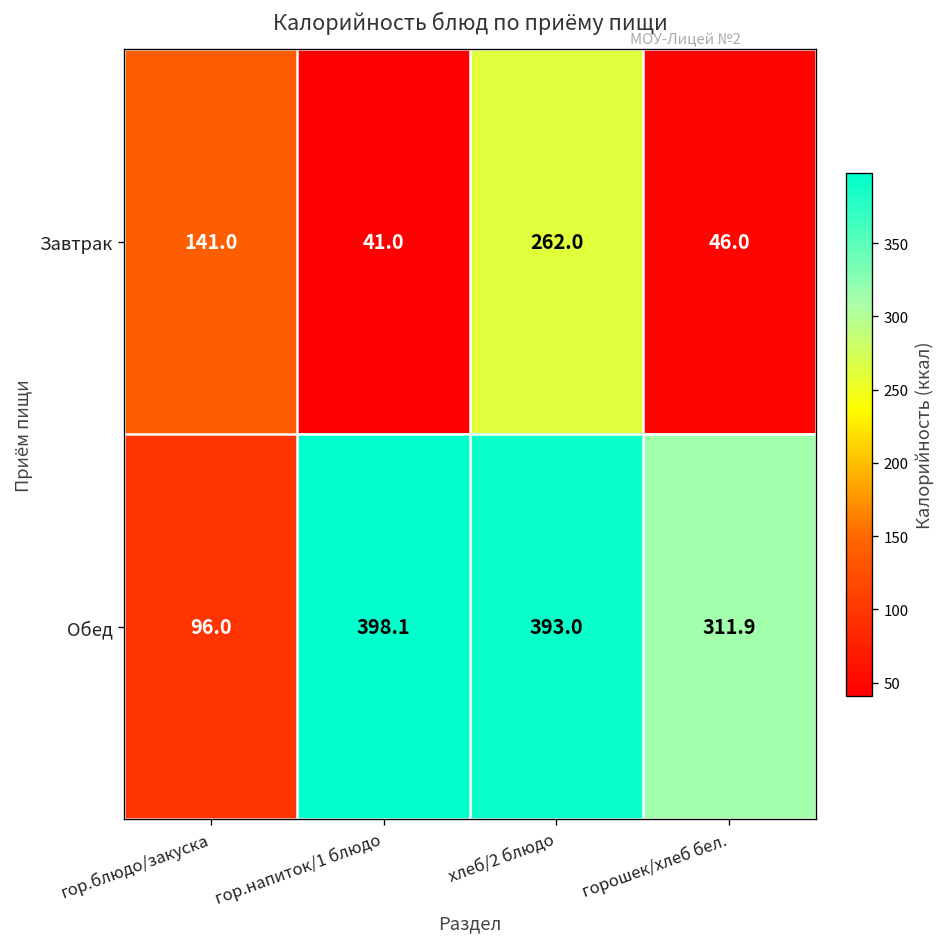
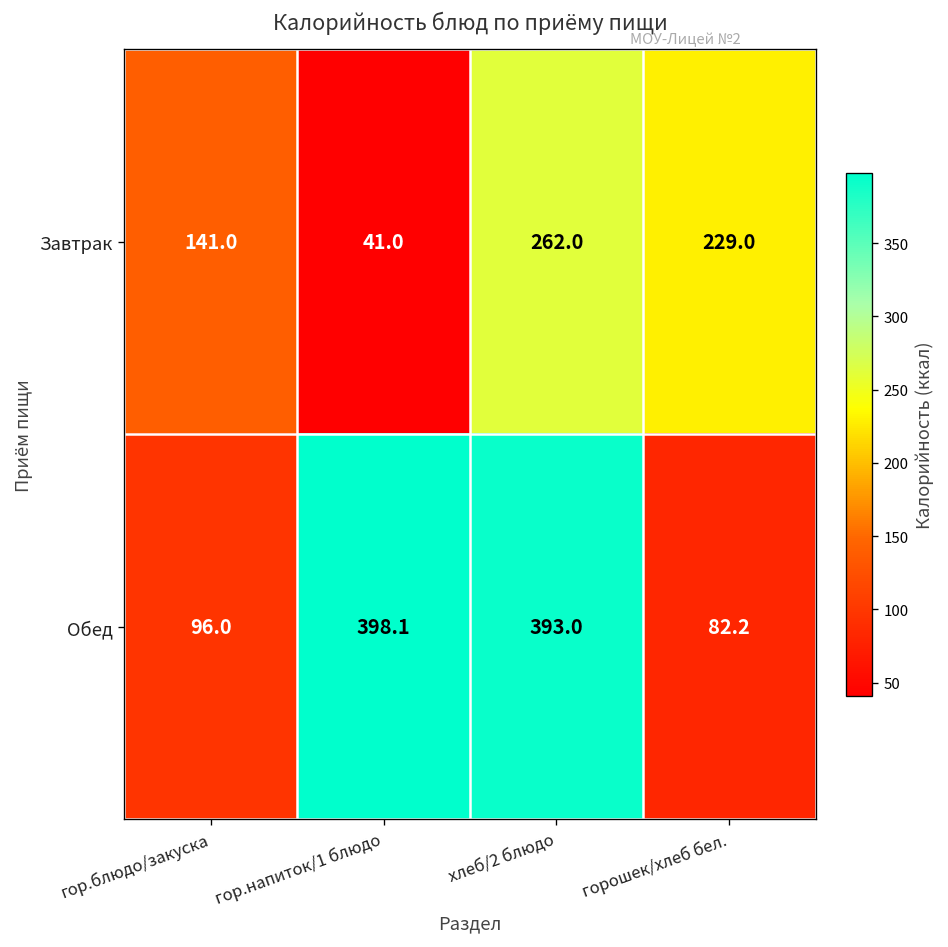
  {
    "Завтрак": {
      "гор.блюдо/закуска": 141.0,
      "гор.напиток/1 блюдо": 41.0,
      "хлеб/2 блюдо": 262.0,
-     "горошек/хлеб бел.": 46.0
+     "горошек/хлеб бел.": 229.0
    },
    "Обед": {
      "гор.блюдо/закуска": 96.0,
      "гор.напиток/1 блюдо": 398.1,
      "хлеб/2 блюдо": 393.0,
-     "горошек/хлеб бел.": 311.9
+     "горошек/хлеб бел.": 82.2
    }
  }
